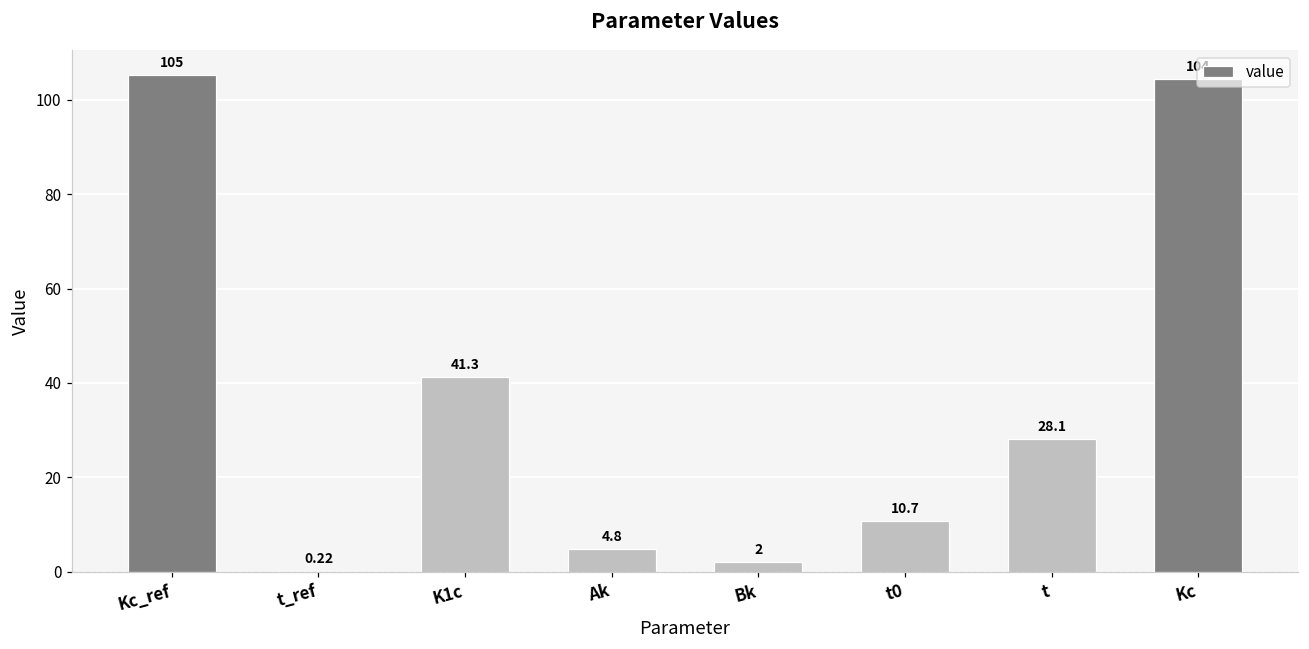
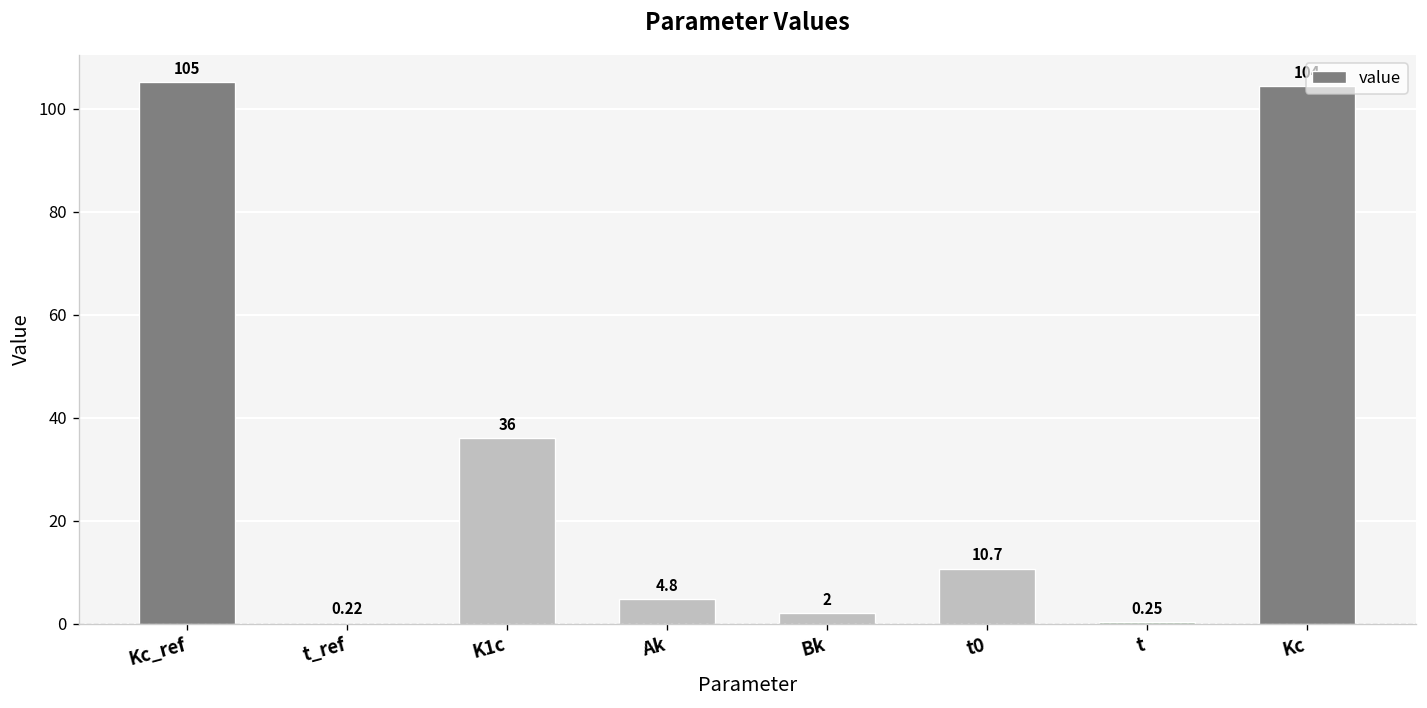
  {
    "Kc_ref": 105,
    "t_ref": 0.22,
-   "K1c": 41.3,
+   "K1c": 36,
    "Ak": 4.8,
    "Bk": 2,
    "t0": 10.7,
-   "t": 28.1
+   "t": 0.25
  }
